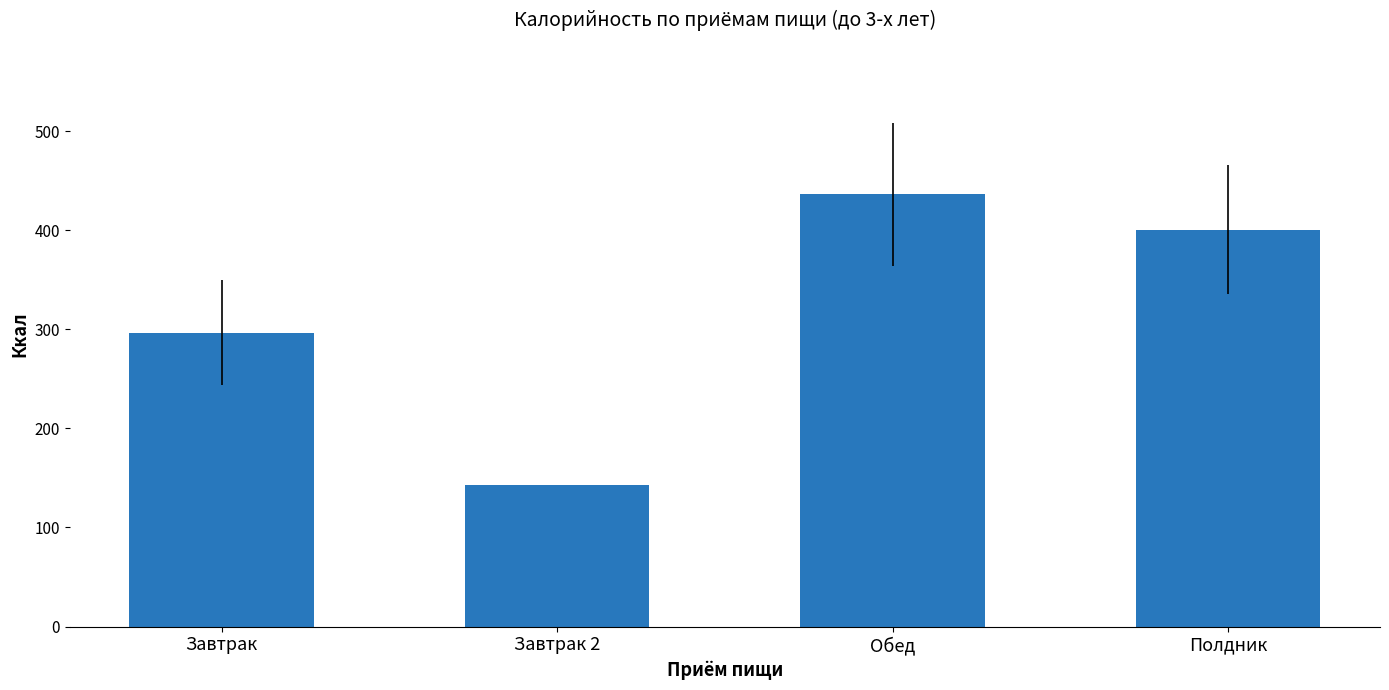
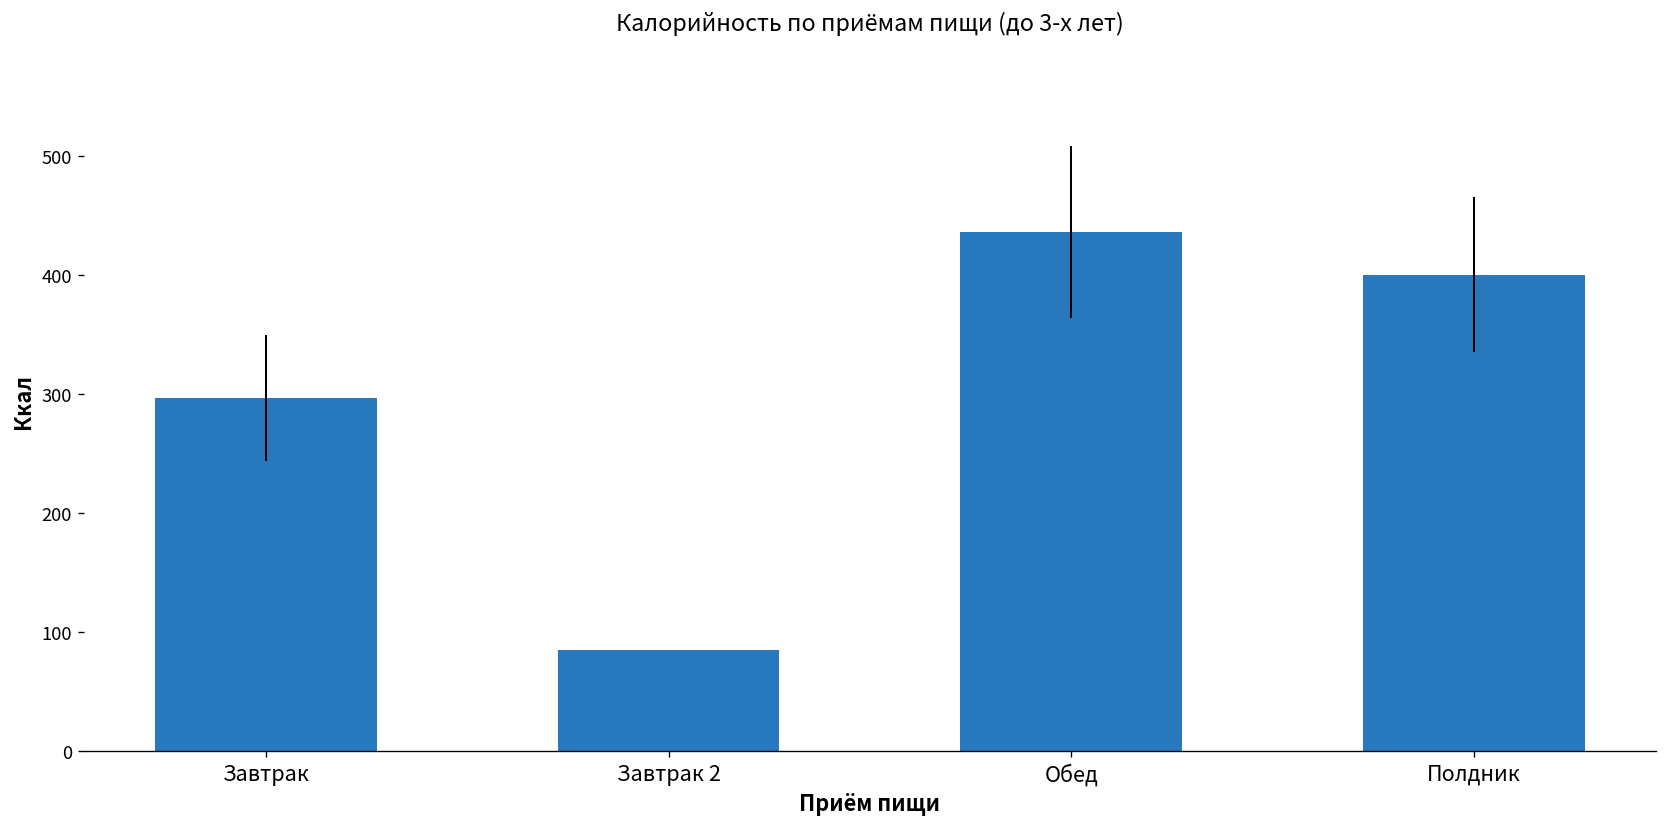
  {
    "Завтрак": 300,
-   "Завтрак 2": 140,
+   "Завтрак 2": 90,
    "Обед": 440,
    "Полдник": 400
  }
